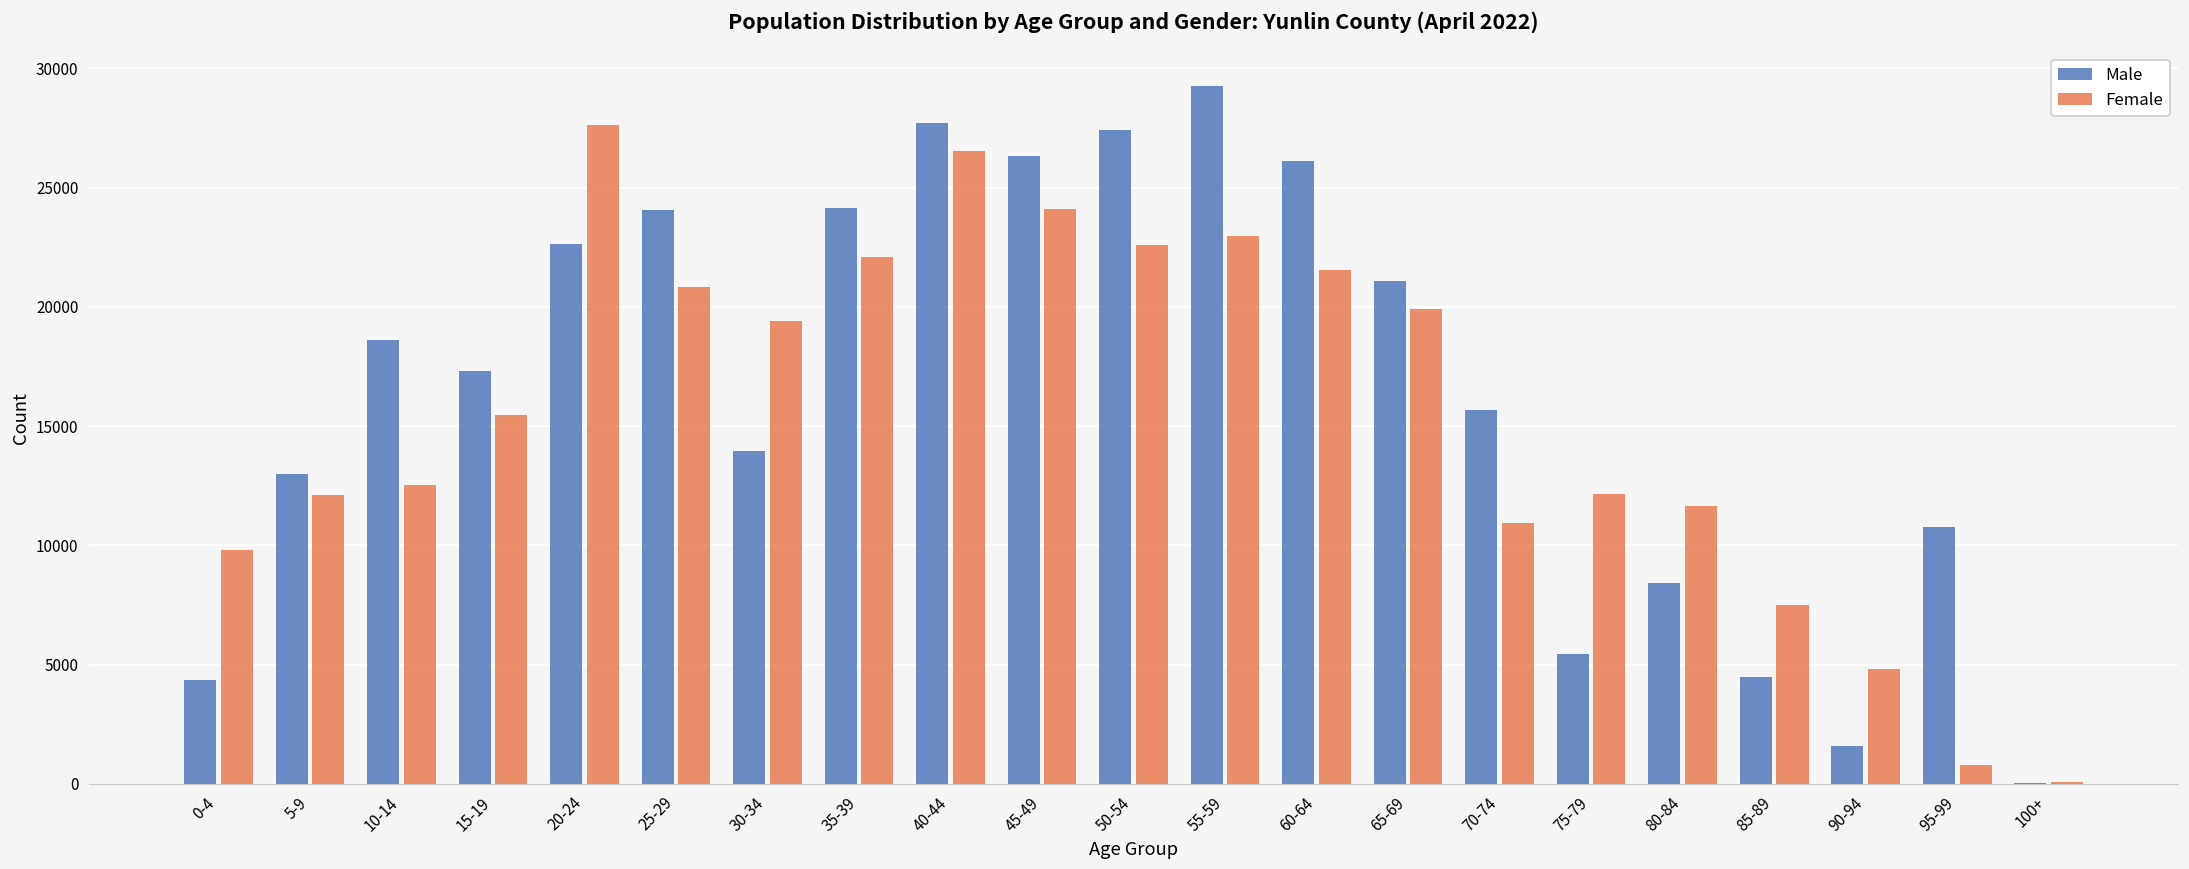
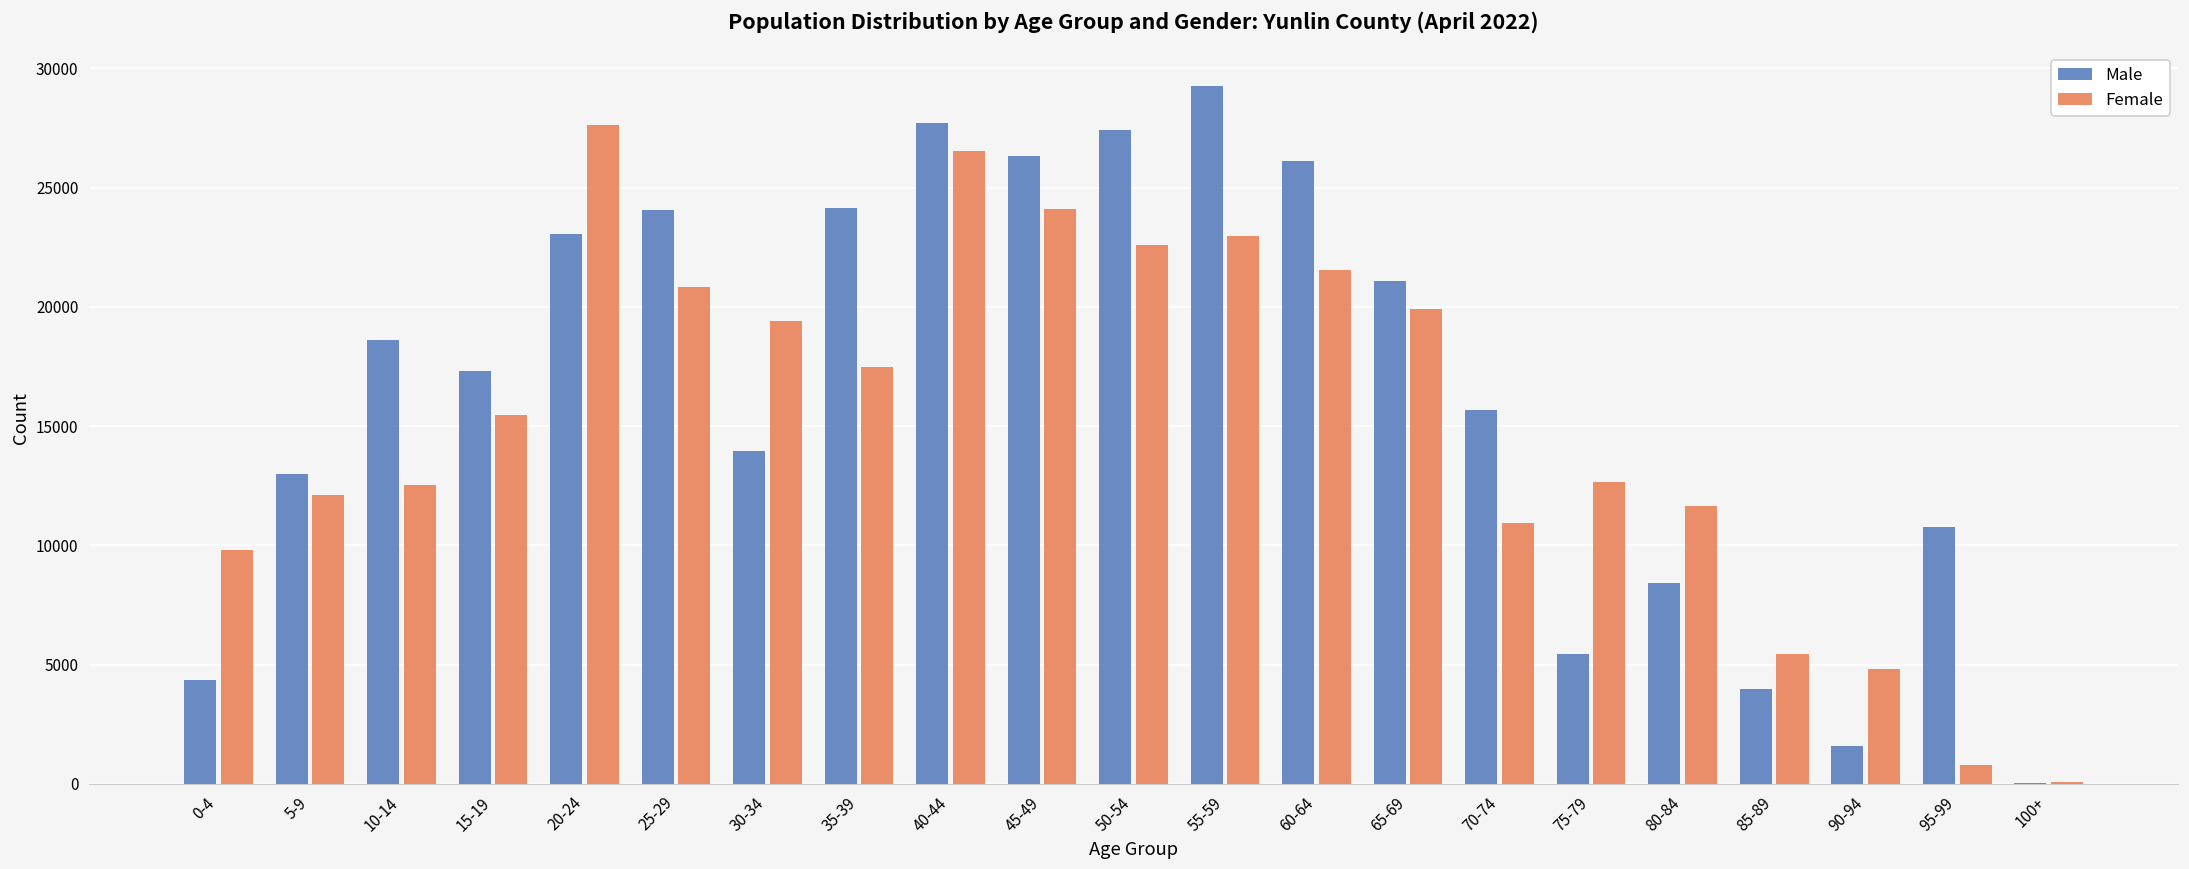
  {
    "Male": {
      "0-4": 4300,
      "5-9": 13000,
      "10-14": 18600,
      "15-19": 17300,
-     "20-24": 22600,
+     "20-24": 23100,
      "25-29": 24100,
      "30-34": 14000,
      "35-39": 24100,
      "40-44": 27700,
      "45-49": 26300,
      "50-54": 27400,
      "55-59": 29200,
      "60-64": 26100,
      "65-69": 21100,
      "70-74": 15700,
      "75-79": 5400,
      "80-84": 8400,
-     "85-89": 4500,
+     "85-89": 4000,
      "90-94": 1600,
      "95-99": 10800
    },
    "Female": {
      "0-4": 9800,
      "5-9": 12100,
      "10-14": 12500,
      "15-19": 15500,
      "20-24": 27600,
      "25-29": 20800,
      "30-34": 19400,
-     "35-39": 22100,
+     "35-39": 17500,
      "40-44": 26500,
      "45-49": 24100,
      "50-54": 22600,
      "55-59": 23000,
      "60-64": 21500,
      "65-69": 19900,
      "70-74": 10900,
-     "75-79": 12200,
+     "75-79": 12700,
      "80-84": 11700,
-     "85-89": 7500,
+     "85-89": 5500,
      "90-94": 4800,
      "95-99": 800
    }
  }
